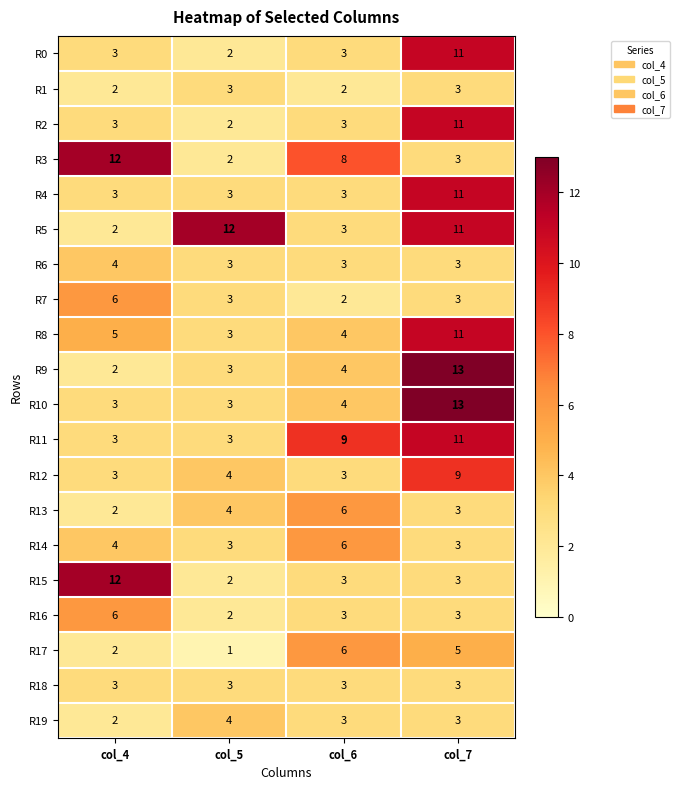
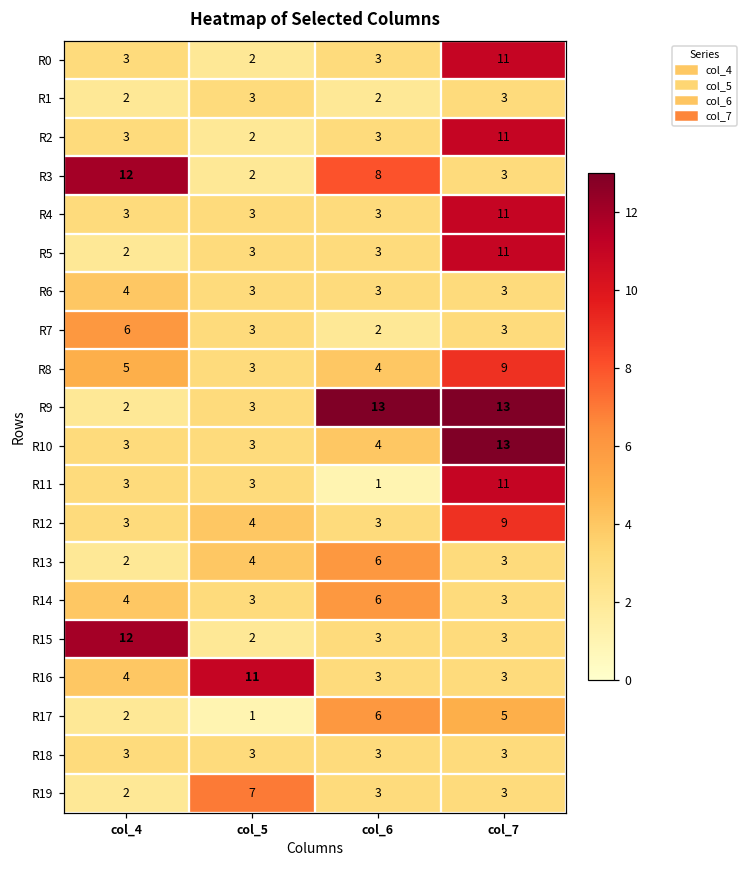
  {
    "R0": {
      "col_4": 3,
      "col_5": 2,
      "col_6": 3,
      "col_7": 11
    },
    "R1": {
      "col_4": 2,
      "col_5": 3,
      "col_6": 2,
      "col_7": 3
    },
    "R2": {
      "col_4": 3,
      "col_5": 2,
      "col_6": 3,
      "col_7": 11
    },
    "R3": {
      "col_4": 12,
      "col_5": 2,
      "col_6": 8,
      "col_7": 3
    },
    "R4": {
      "col_4": 3,
      "col_5": 3,
      "col_6": 3,
      "col_7": 11
    },
    "R5": {
      "col_4": 2,
-     "col_5": 12,
+     "col_5": 3,
      "col_6": 3,
      "col_7": 11
    },
    "R6": {
      "col_4": 4,
      "col_5": 3,
      "col_6": 3,
      "col_7": 3
    },
    "R7": {
      "col_4": 6,
      "col_5": 3,
      "col_6": 2,
      "col_7": 3
    },
    "R8": {
      "col_4": 5,
      "col_5": 3,
      "col_6": 4,
-     "col_7": 11
+     "col_7": 9
    },
    "R9": {
      "col_4": 2,
      "col_5": 3,
-     "col_6": 4,
+     "col_6": 13,
      "col_7": 13
    },
    "R10": {
      "col_4": 3,
      "col_5": 3,
      "col_6": 4,
      "col_7": 13
    },
    "R11": {
      "col_4": 3,
      "col_5": 3,
-     "col_6": 9,
+     "col_6": 1,
      "col_7": 11
    },
    "R12": {
      "col_4": 3,
      "col_5": 4,
      "col_6": 3,
      "col_7": 9
    },
    "R13": {
      "col_4": 2,
      "col_5": 4,
      "col_6": 6,
      "col_7": 3
    },
    "R14": {
      "col_4": 4,
      "col_5": 3,
      "col_6": 6,
      "col_7": 3
    },
    "R15": {
      "col_4": 12,
      "col_5": 2,
      "col_6": 3,
      "col_7": 3
    },
    "R16": {
-     "col_4": 6,
-     "col_5": 2,
+     "col_4": 4,
+     "col_5": 11,
      "col_6": 3,
      "col_7": 3
    },
    "R17": {
      "col_4": 2,
      "col_5": 1,
      "col_6": 6,
      "col_7": 5
    },
    "R18": {
      "col_4": 3,
      "col_5": 3,
      "col_6": 3,
      "col_7": 3
    },
    "R19": {
      "col_4": 2,
-     "col_5": 4,
+     "col_5": 7,
      "col_6": 3,
      "col_7": 3
    }
  }
